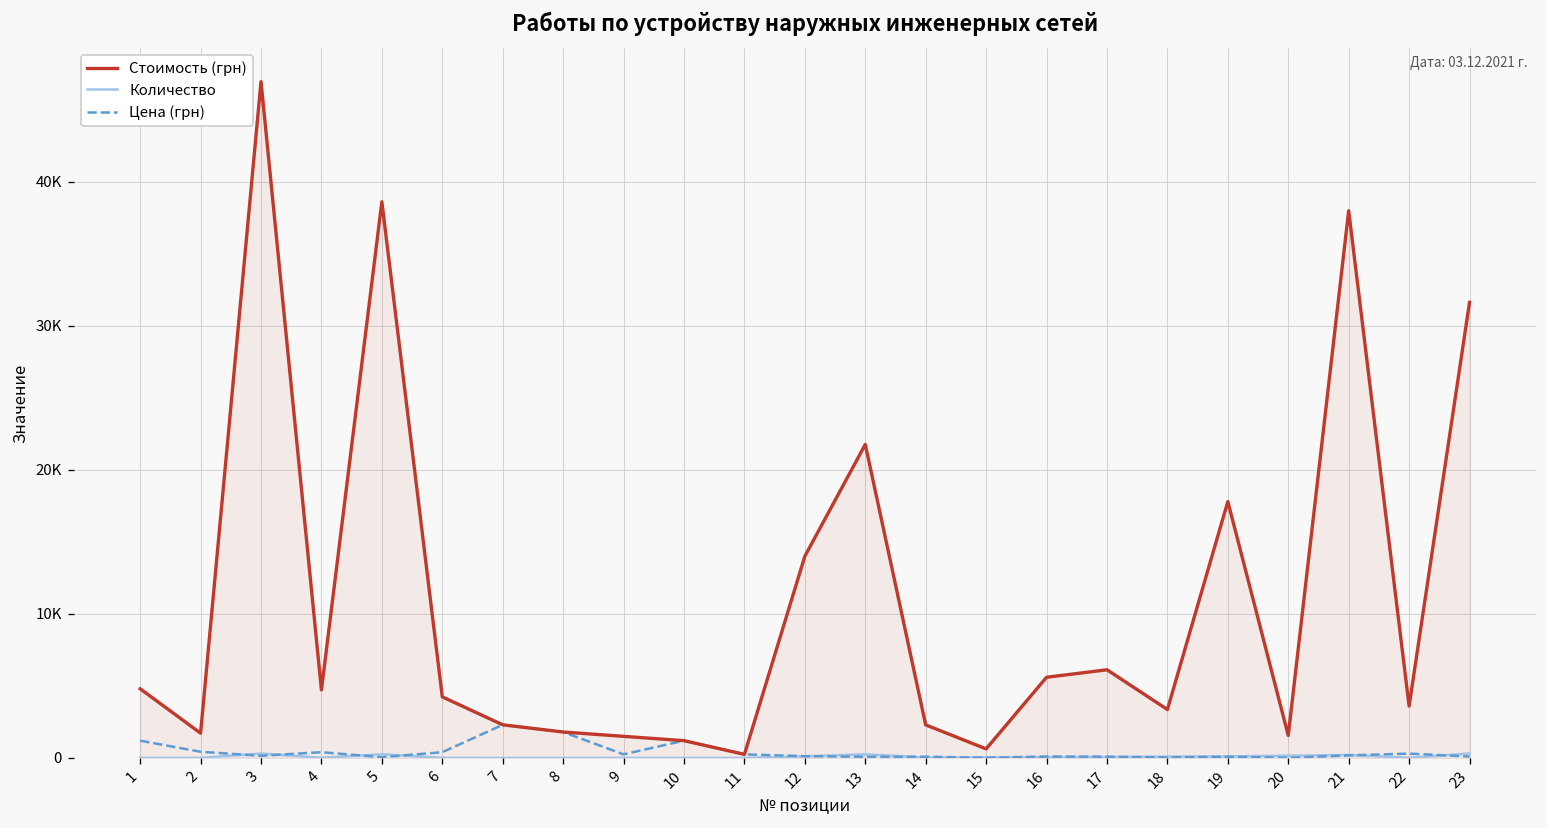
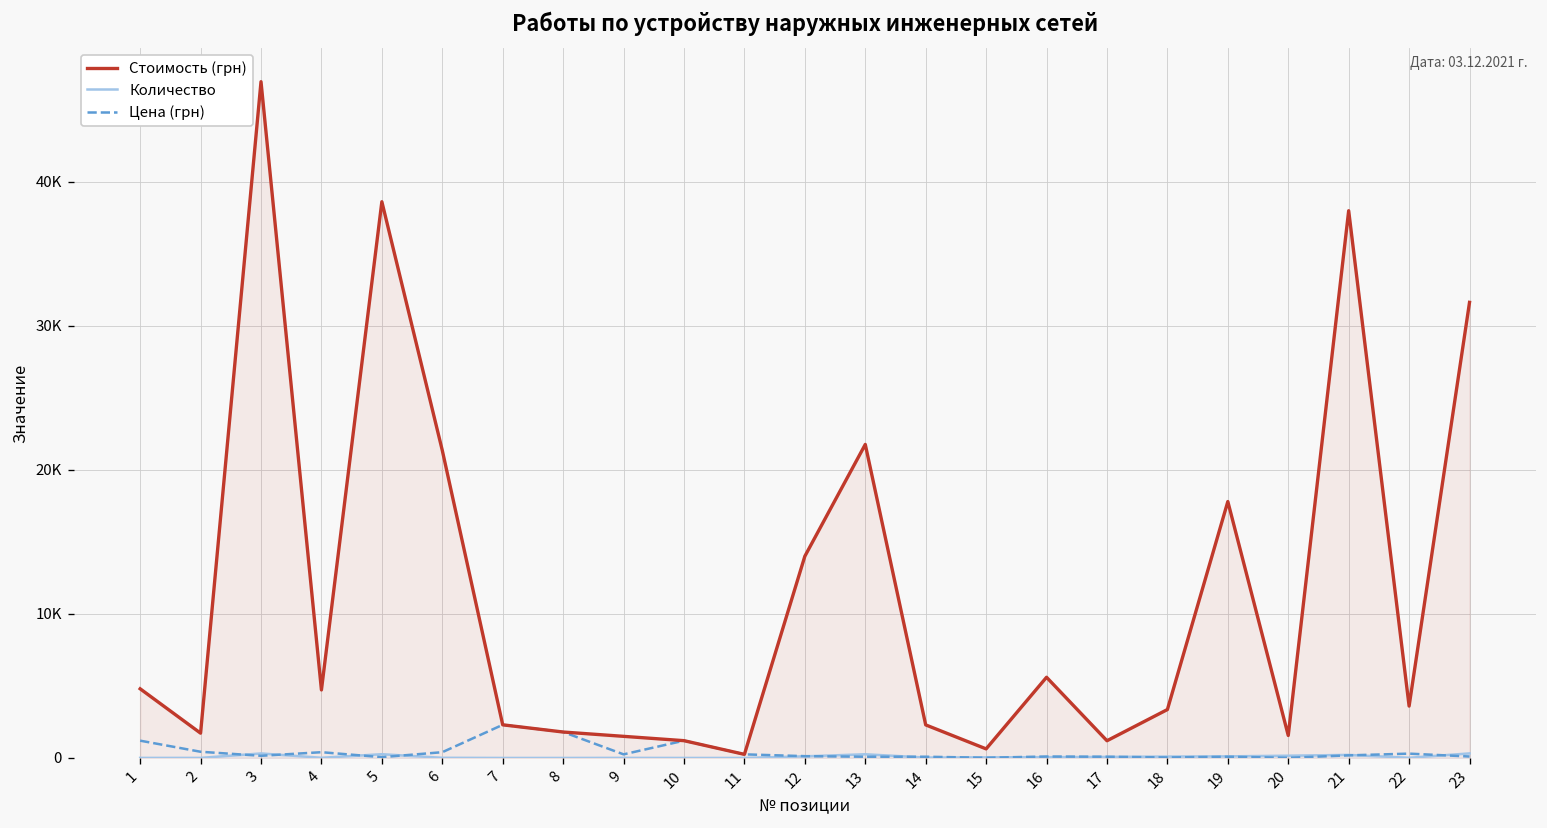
  {
    "Стоимость (грн)": {
      "1": 4800,
      "2": 1700,
      "3": 46900,
      "4": 4700,
      "5": 38600,
-     "6": 4200,
+     "6": 21300,
      "9": 1500,
      "12": 14000,
      "13": 21800,
      "14": 2300,
      "15": 600,
      "16": 5600,
-     "17": 6100,
+     "17": 1200,
      "18": 3400,
      "19": 17800,
      "20": 1600,
      "21": 38000,
      "22": 3600,
      "23": 31600
    },
    "Количество": {
      "1": 0,
      "2": 0,
      "4": 0,
      "6": 0,
      "7": 0,
      "8": 0,
      "9": 0,
      "10": 0,
      "11": 0,
      "22": 0,
      "23": 300
    },
    "Цена (грн)": {
      "1": 1200,
      "2": 400,
      "4": 400,
      "6": 400,
      "9": 300,
      "22": 300,
      "23": 100
    }
  }
